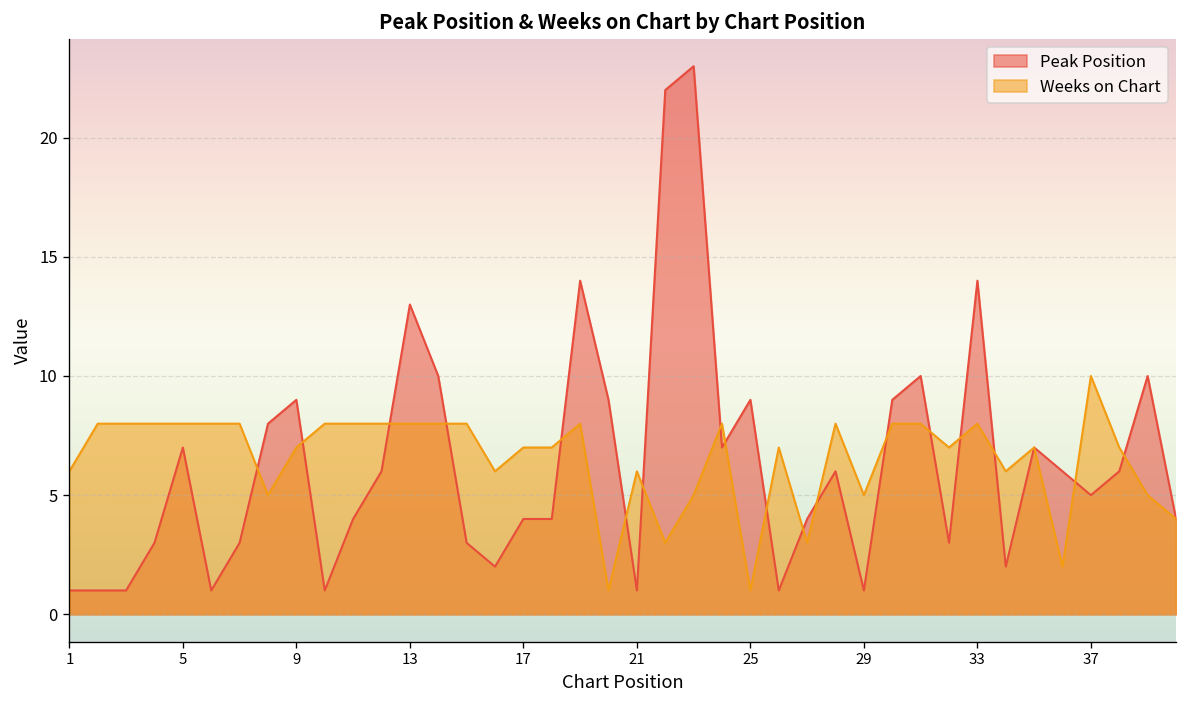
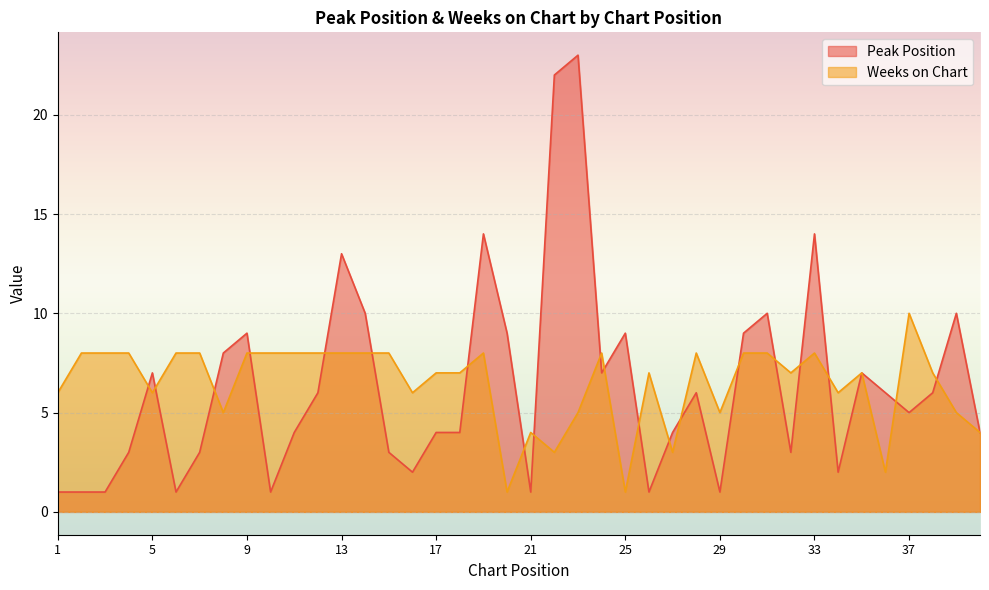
  {
    "Peak Position": {
      "1": 1,
      "5": 7,
      "9": 9,
      "13": 13,
      "17": 4,
      "21": 1,
      "25": 9,
      "29": 1,
      "33": 14,
      "37": 5
    },
    "Weeks on Chart": {
      "1": 6,
-     "5": 8,
-     "9": 7,
+     "5": 6,
+     "9": 8,
      "13": 8,
      "17": 7,
-     "21": 6,
+     "21": 4,
      "25": 1,
      "29": 5,
      "33": 8,
      "37": 10
    }
  }
